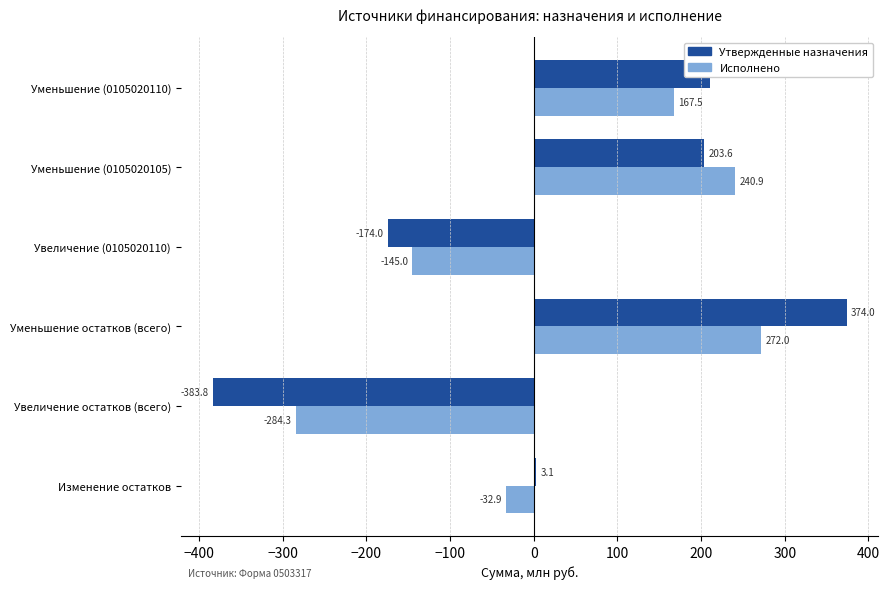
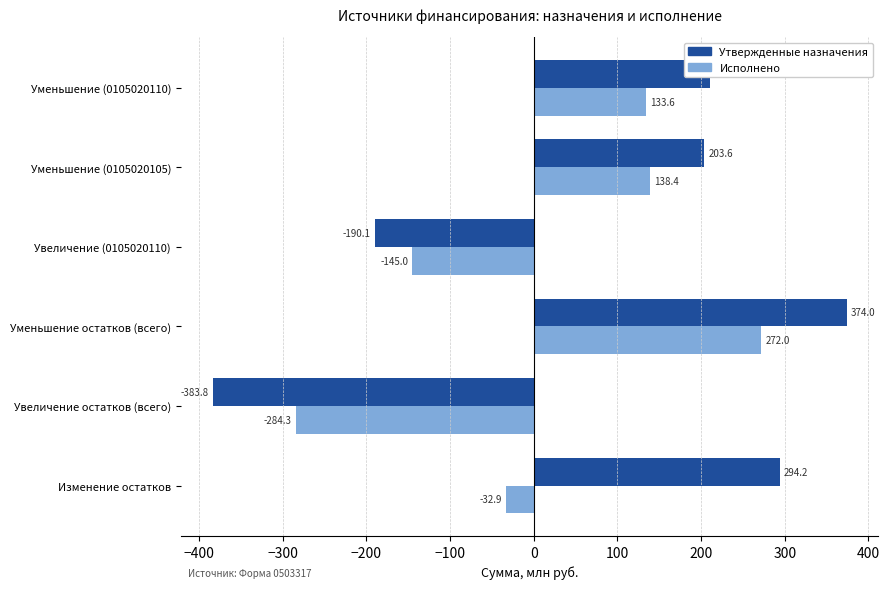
  {
    "Утвержденные назначения": {
      "Уменьшение (0105020105)": 203.6,
-     "Увеличение (0105020110)": -174.0,
+     "Увеличение (0105020110)": -190.1,
      "Уменьшение остатков (всего)": 374.0,
      "Увеличение остатков (всего)": -383.8,
-     "Изменение остатков": 3.1
+     "Изменение остатков": 294.2
    },
    "Исполнено": {
-     "Уменьшение (0105020110)": 167.5,
-     "Уменьшение (0105020105)": 240.9,
+     "Уменьшение (0105020110)": 133.6,
+     "Уменьшение (0105020105)": 138.4,
      "Увеличение (0105020110)": -145.0,
      "Уменьшение остатков (всего)": 272.0,
      "Увеличение остатков (всего)": -284.3,
      "Изменение остатков": -32.9
    }
  }
